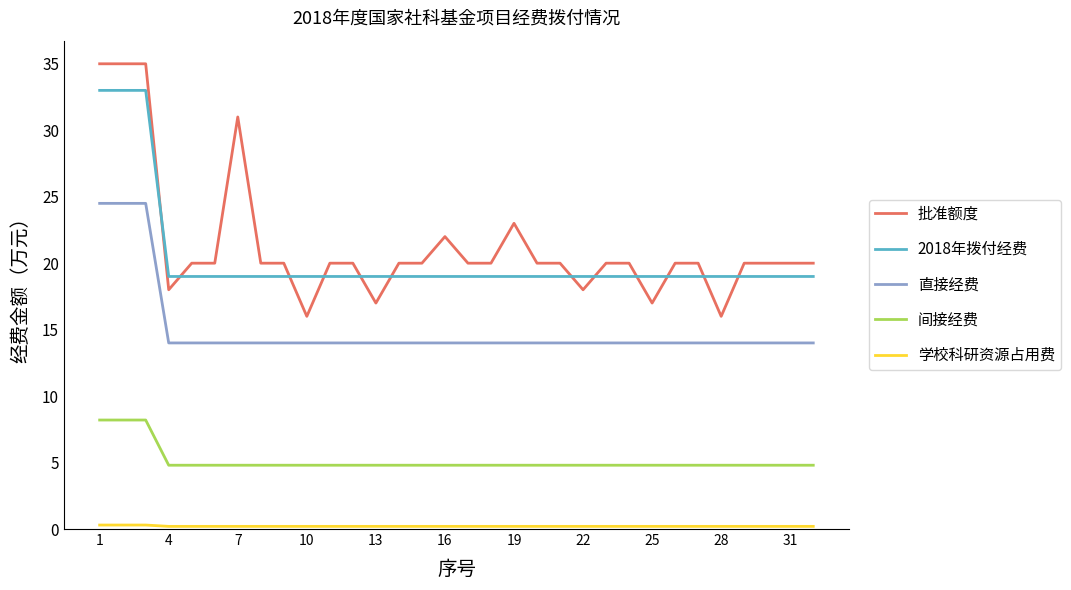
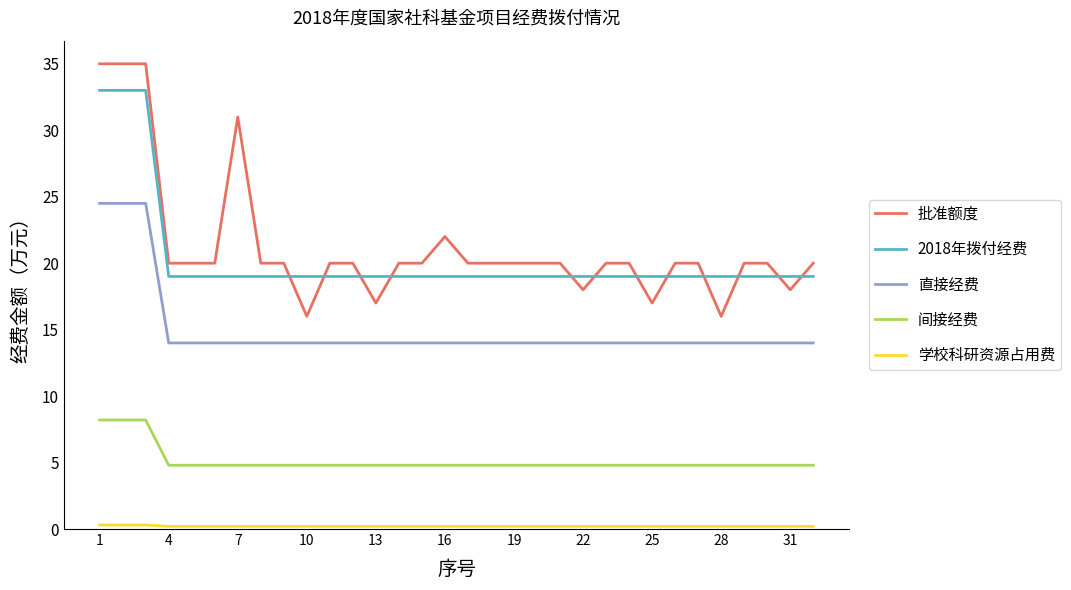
  {
    "批准额度": {
      "1": 35,
-     "4": 18,
+     "4": 20,
      "7": 31,
      "10": 16,
      "13": 17,
      "16": 22,
-     "19": 23,
+     "19": 20,
      "22": 18,
      "25": 17,
      "28": 16,
-     "31": 20
+     "31": 18
    },
    "间接经费": {
      "1": 8.2,
      "4": 4.8,
      "7": 4.8,
      "10": 4.8,
      "13": 4.8,
      "16": 4.8,
      "19": 4.8,
      "22": 4.8,
      "25": 4.8,
      "28": 4.8,
      "31": 4.8
    },
    "学校科研资源占用费": {
      "1": 0.3,
      "4": 0.2,
      "7": 0.2,
      "10": 0.2,
      "13": 0.2,
      "16": 0.2,
      "19": 0.2,
      "22": 0.2,
      "25": 0.2,
      "28": 0.2,
      "31": 0.2
    }
  }
